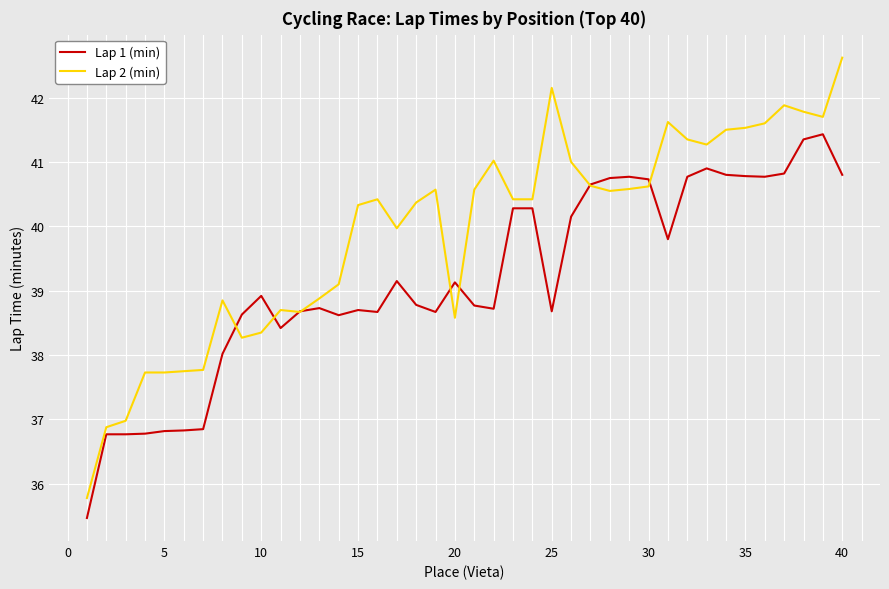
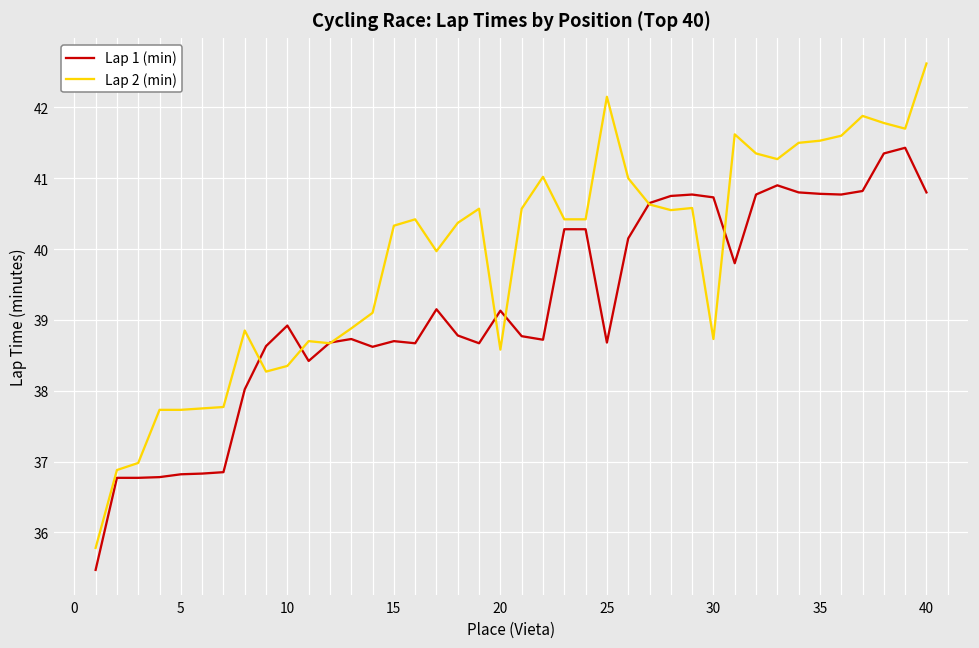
  {
    "Lap 1 (min)": {
      "5": 36.8,
      "10": 38.9,
      "15": 38.7,
      "20": 39.1,
      "25": 38.7,
      "30": 40.7,
      "35": 40.8,
      "40": 40.8
    },
    "Lap 2 (min)": {
      "5": 37.7,
      "10": 38.4,
      "15": 40.3,
      "20": 38.6,
      "25": 42.2,
-     "30": 40.6,
+     "30": 38.7,
      "35": 41.5,
      "40": 42.6
    }
  }
